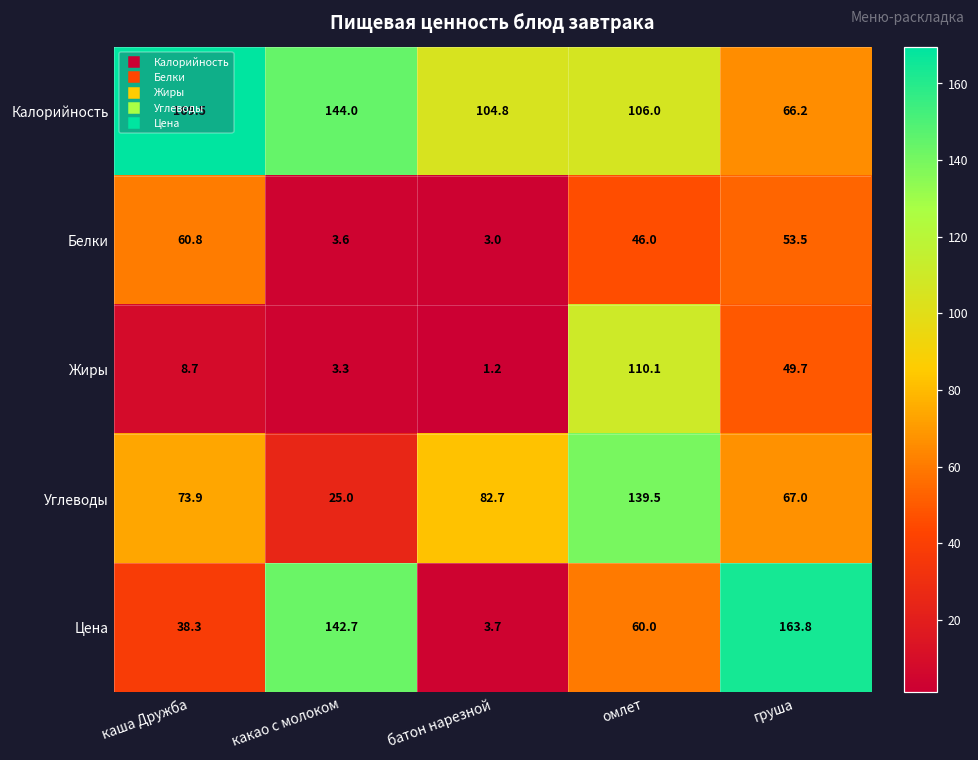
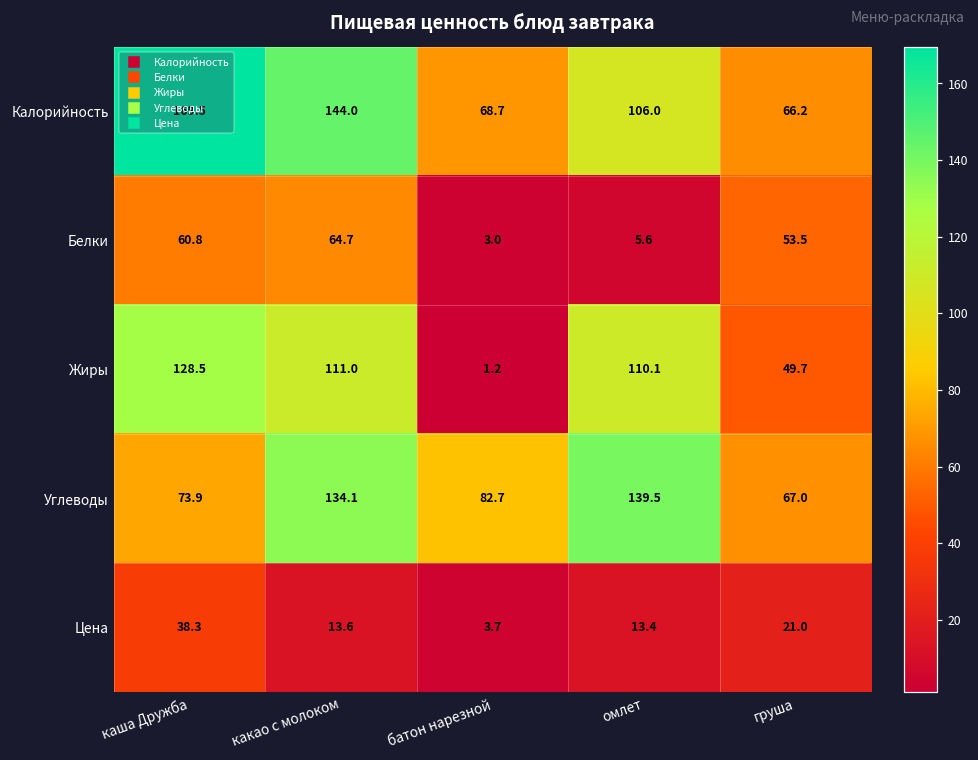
  {
    "Калорийность": {
      "какао с молоком": 144.0,
-     "батон нарезной": 104.8,
+     "батон нарезной": 68.7,
      "омлет": 106.0,
      "груша": 66.2
    },
    "Белки": {
      "каша Дружба": 60.8,
-     "какао с молоком": 3.6,
+     "какао с молоком": 64.7,
      "батон нарезной": 3.0,
-     "омлет": 46.0,
+     "омлет": 5.6,
      "груша": 53.5
    },
    "Жиры": {
-     "каша Дружба": 8.7,
-     "какао с молоком": 3.3,
+     "каша Дружба": 128.5,
+     "какао с молоком": 111.0,
      "батон нарезной": 1.2,
      "омлет": 110.1,
      "груша": 49.7
    },
    "Углеводы": {
      "каша Дружба": 73.9,
-     "какао с молоком": 25.0,
+     "какао с молоком": 134.1,
      "батон нарезной": 82.7,
      "омлет": 139.5,
      "груша": 67.0
    },
    "Цена": {
      "каша Дружба": 38.3,
-     "какао с молоком": 142.7,
+     "какао с молоком": 13.6,
      "батон нарезной": 3.7,
-     "омлет": 60.0,
-     "груша": 163.8
+     "омлет": 13.4,
+     "груша": 21.0
    }
  }
